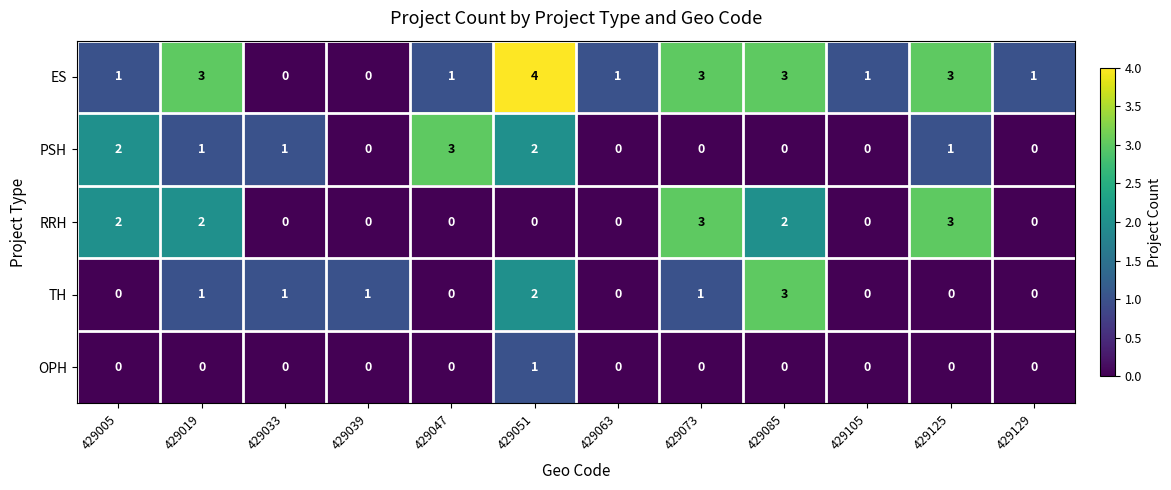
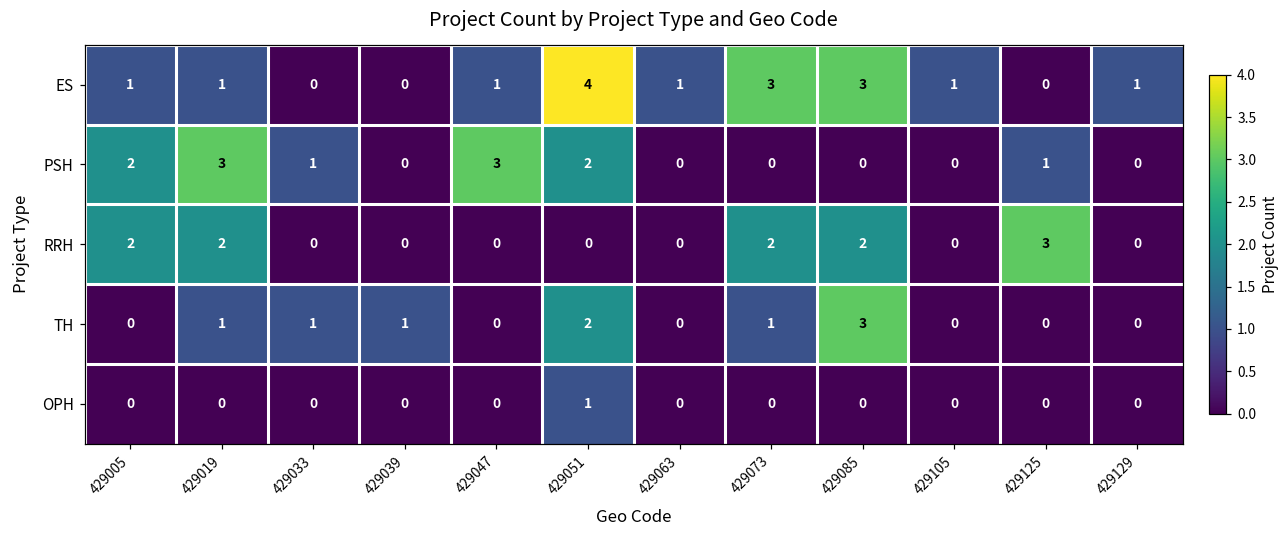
  {
    "ES": {
      "429005": 1,
-     "429019": 3,
+     "429019": 1,
      "429033": 0,
      "429039": 0,
      "429047": 1,
      "429051": 4,
      "429063": 1,
      "429073": 3,
      "429085": 3,
      "429105": 1,
-     "429125": 3,
+     "429125": 0,
      "429129": 1
    },
    "PSH": {
      "429005": 2,
-     "429019": 1,
+     "429019": 3,
      "429033": 1,
      "429039": 0,
      "429047": 3,
      "429051": 2,
      "429063": 0,
      "429073": 0,
      "429085": 0,
      "429105": 0,
      "429125": 1,
      "429129": 0
    },
    "RRH": {
      "429005": 2,
      "429019": 2,
      "429033": 0,
      "429039": 0,
      "429047": 0,
      "429051": 0,
      "429063": 0,
-     "429073": 3,
+     "429073": 2,
      "429085": 2,
      "429105": 0,
      "429125": 3,
      "429129": 0
    },
    "TH": {
      "429005": 0,
      "429019": 1,
      "429033": 1,
      "429039": 1,
      "429047": 0,
      "429051": 2,
      "429063": 0,
      "429073": 1,
      "429085": 3,
      "429105": 0,
      "429125": 0,
      "429129": 0
    },
    "OPH": {
      "429005": 0,
      "429019": 0,
      "429033": 0,
      "429039": 0,
      "429047": 0,
      "429051": 1,
      "429063": 0,
      "429073": 0,
      "429085": 0,
      "429105": 0,
      "429125": 0,
      "429129": 0
    }
  }
